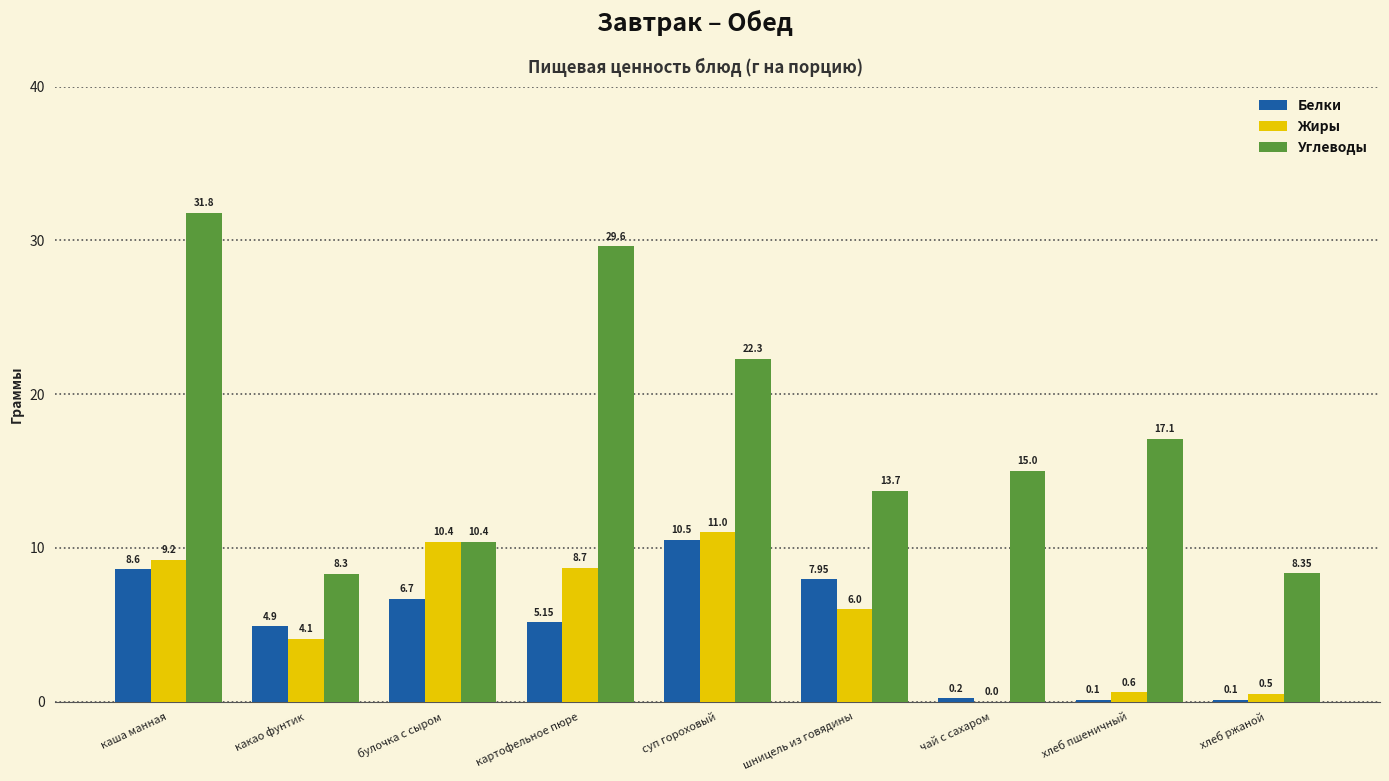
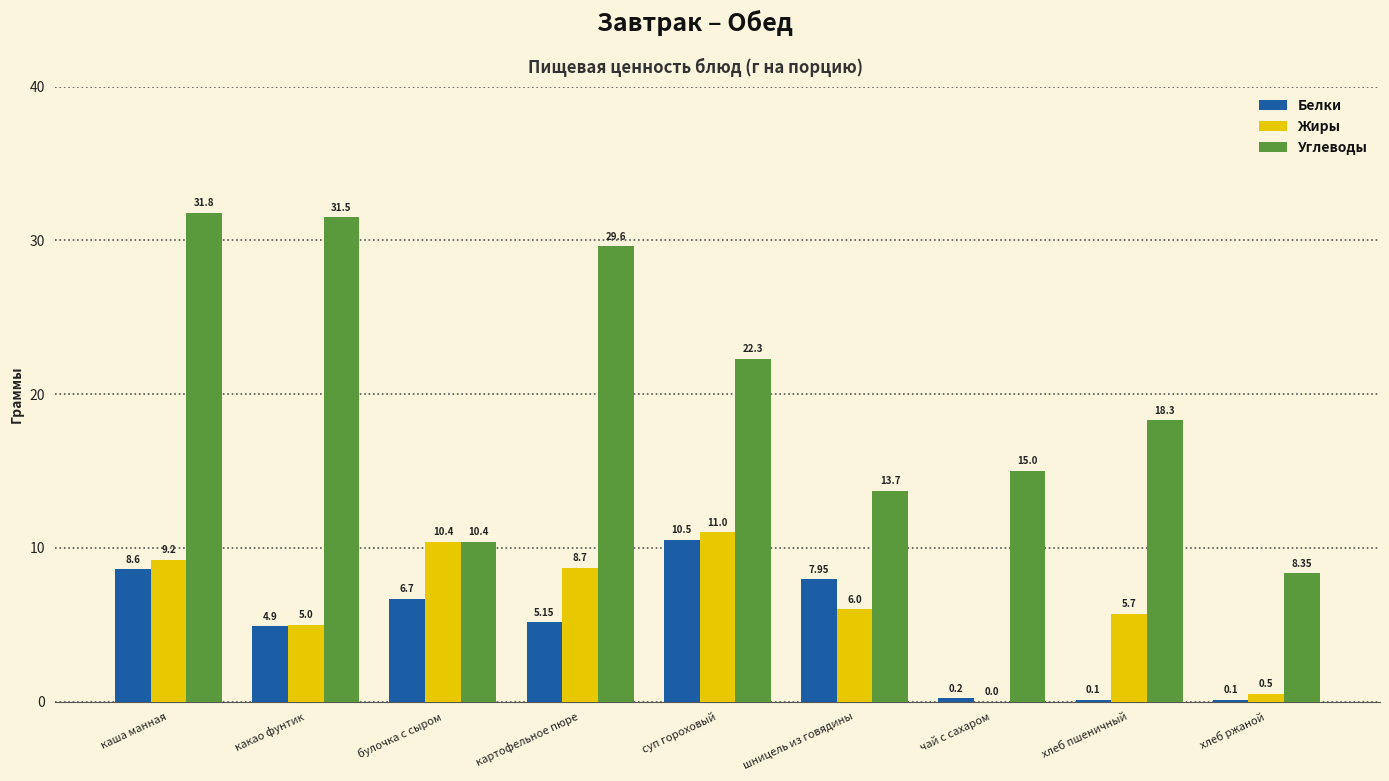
  {
    "Белки": {
      "каша манная": 8.6,
      "какао фунтик": 4.9,
      "булочка с сыром": 6.7,
      "картофельное пюре": 5.15,
      "суп гороховый": 10.5,
      "шницель из говядины": 7.95,
      "чай с сахаром": 0.2,
      "хлеб пшеничный": 0.1,
      "хлеб ржаной": 0.1
    },
    "Жиры": {
      "каша манная": 9.2,
-     "какао фунтик": 4.1,
+     "какао фунтик": 5.0,
      "булочка с сыром": 10.4,
      "картофельное пюре": 8.7,
      "суп гороховый": 11.0,
      "шницель из говядины": 6.0,
      "чай с сахаром": 0.0,
-     "хлеб пшеничный": 0.6,
+     "хлеб пшеничный": 5.7,
      "хлеб ржаной": 0.5
    },
    "Углеводы": {
      "каша манная": 31.8,
-     "какао фунтик": 8.3,
+     "какао фунтик": 31.5,
      "булочка с сыром": 10.4,
      "картофельное пюре": 29.6,
      "суп гороховый": 22.3,
      "шницель из говядины": 13.7,
      "чай с сахаром": 15.0,
-     "хлеб пшеничный": 17.1,
+     "хлеб пшеничный": 18.3,
      "хлеб ржаной": 8.35
    }
  }
